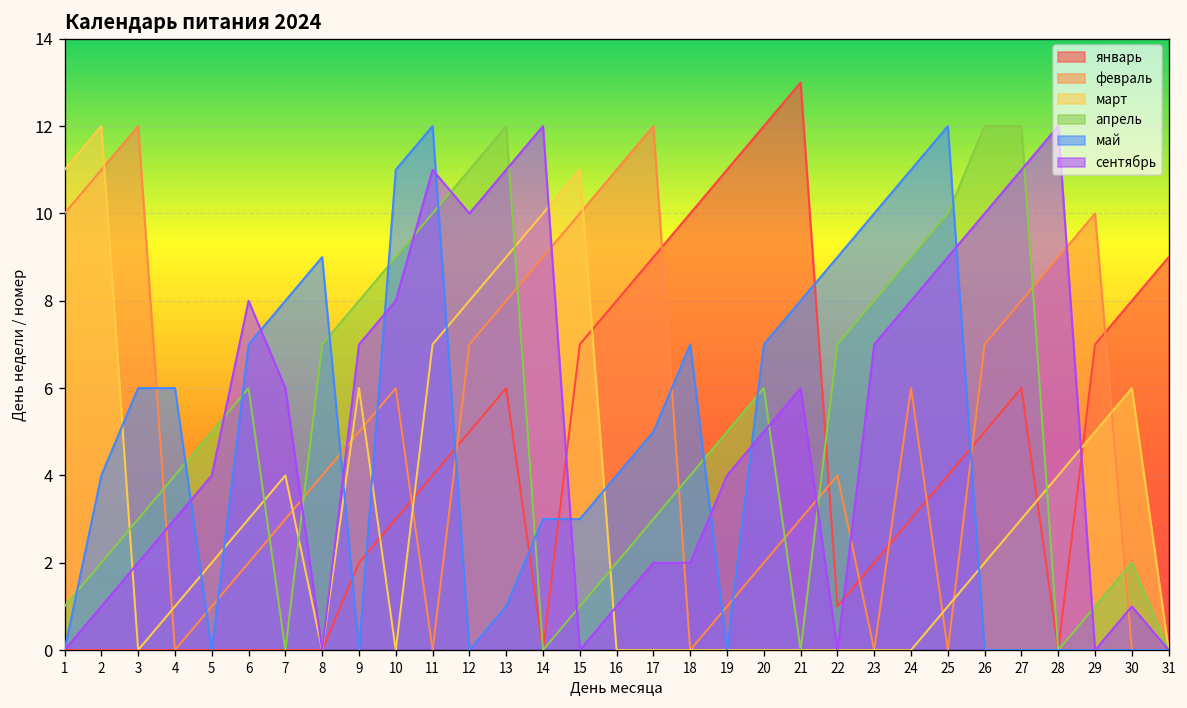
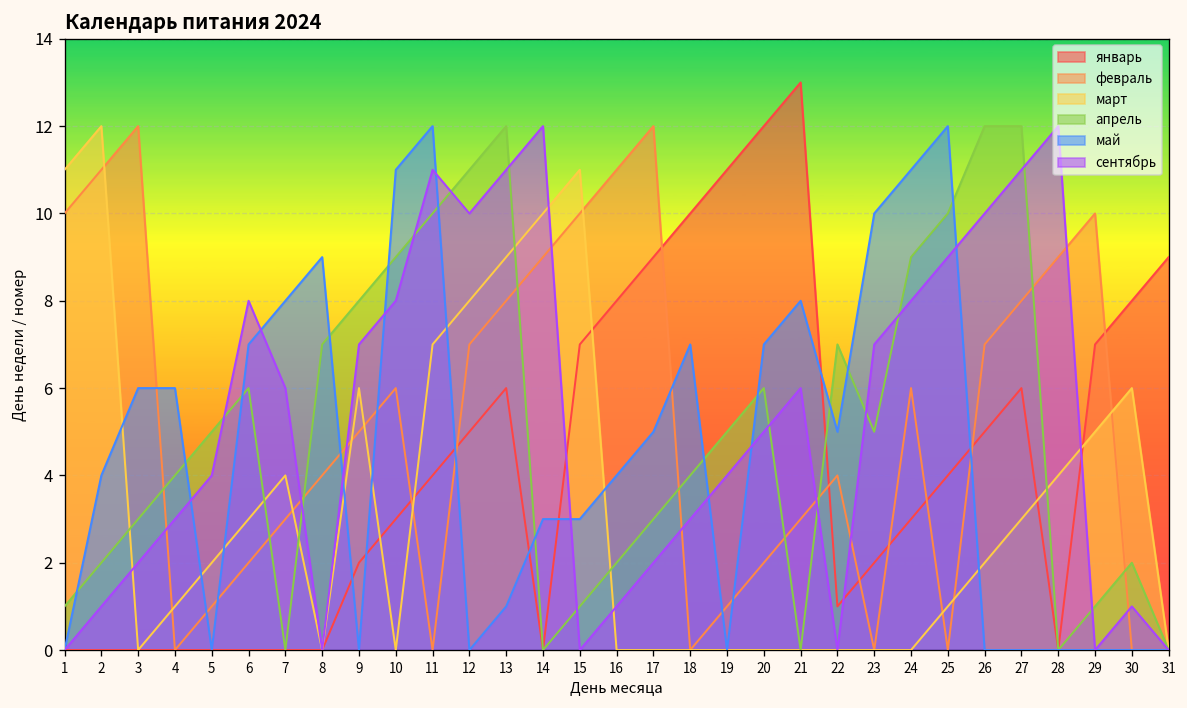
  {
    "апрель": {
      "1": 1,
      "2": 2,
      "3": 3,
      "4": 4,
      "5": 5,
      "6": 6,
      "8": 7,
      "9": 8,
      "10": 9,
      "11": 10,
      "12": 11,
      "13": 12,
      "15": 1,
      "16": 2,
      "17": 3,
      "18": 4,
      "19": 5,
      "20": 6,
      "22": 7,
-     "23": 8,
+     "23": 5,
      "24": 9,
      "25": 10,
      "26": 12,
      "27": 12,
      "29": 1,
      "30": 2
    },
    "май": {
      "2": 4,
      "3": 6,
      "4": 6,
      "6": 7,
      "7": 8,
      "8": 9,
      "9": 0,
      "10": 11,
      "11": 12,
      "12": 0,
      "13": 1,
      "14": 3,
      "15": 3,
      "16": 4,
      "17": 5,
      "18": 7,
      "20": 7,
      "21": 8,
-     "22": 9,
+     "22": 5,
      "23": 10,
      "24": 11,
      "25": 12,
      "26": 0,
      "27": 0
    },
    "сентябрь": {
      "2": 1,
      "3": 2,
      "4": 3,
      "5": 4,
      "6": 8,
      "7": 6,
      "9": 7,
      "10": 8,
      "11": 11,
      "12": 10,
      "13": 11,
      "14": 12,
      "15": 0,
      "16": 1,
      "17": 2,
-     "18": 2,
+     "18": 3,
      "19": 4,
      "20": 5,
      "21": 6,
      "23": 7,
      "24": 8,
      "25": 9,
      "26": 10,
      "27": 11,
      "30": 1
    }
  }
